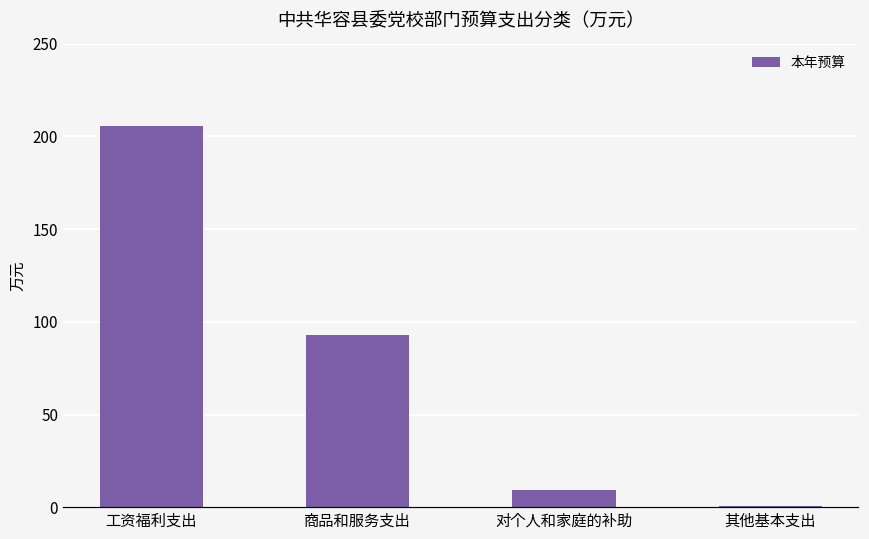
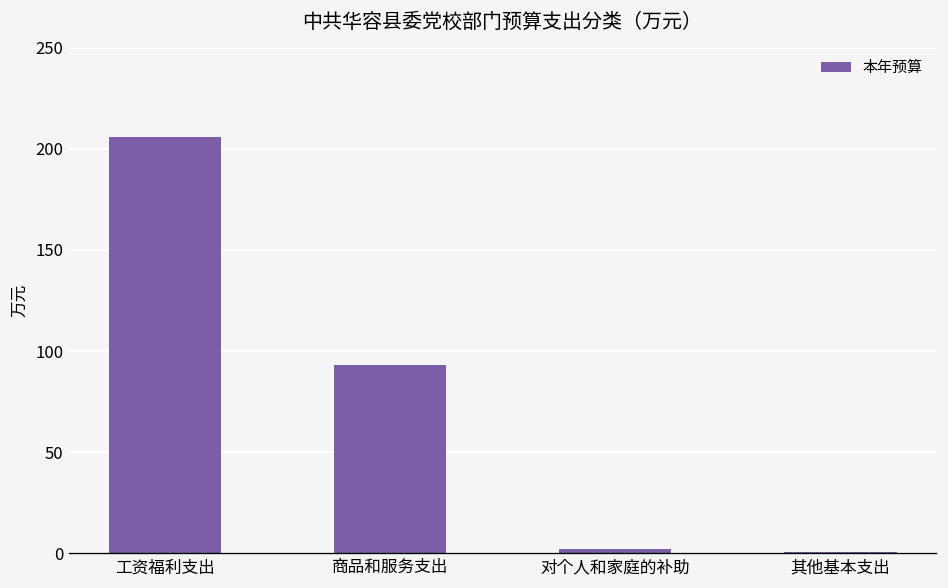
  {
    "工资福利支出": 206,
    "商品和服务支出": 93,
-   "对个人和家庭的补助": 9
+   "对个人和家庭的补助": 2
  }
